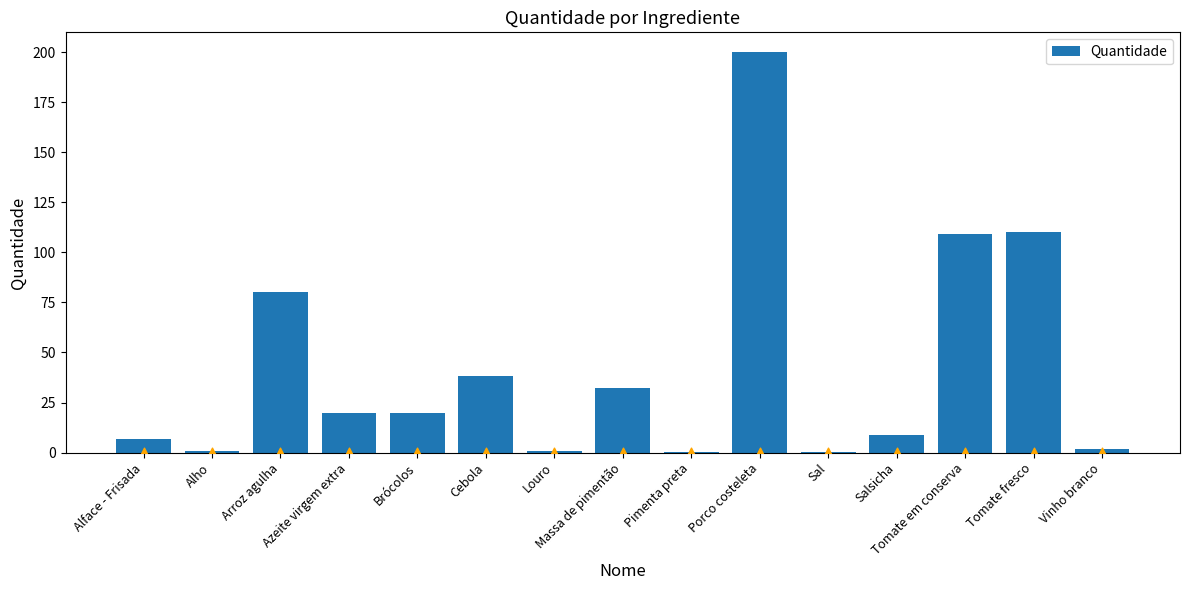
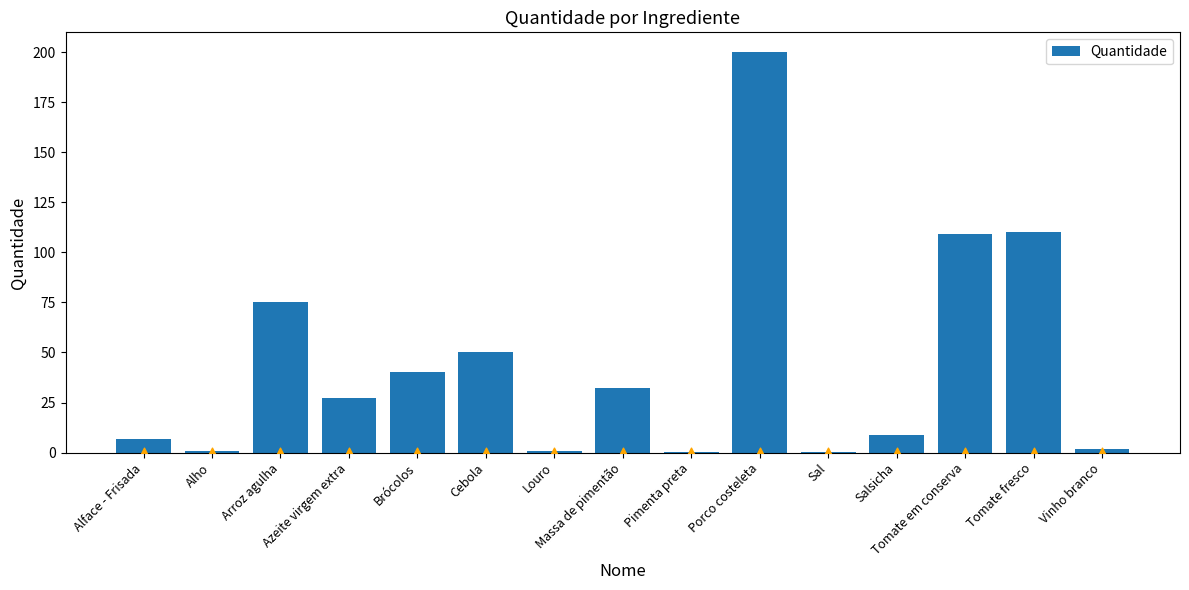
  {
    "Quantidade": {
      "Alface - Frisada": 7,
-     "Arroz agulha": 80,
-     "Azeite virgem extra": 20,
-     "Brócolos": 20,
-     "Cebola": 38,
+     "Arroz agulha": 75,
+     "Azeite virgem extra": 27,
+     "Brócolos": 40,
+     "Cebola": 50,
      "Massa de pimentão": 32,
      "Porco costeleta": 200,
      "Salsicha": 9,
      "Tomate em conserva": 109,
      "Tomate fresco": 110,
      "Vinho branco": 2
    }
  }
